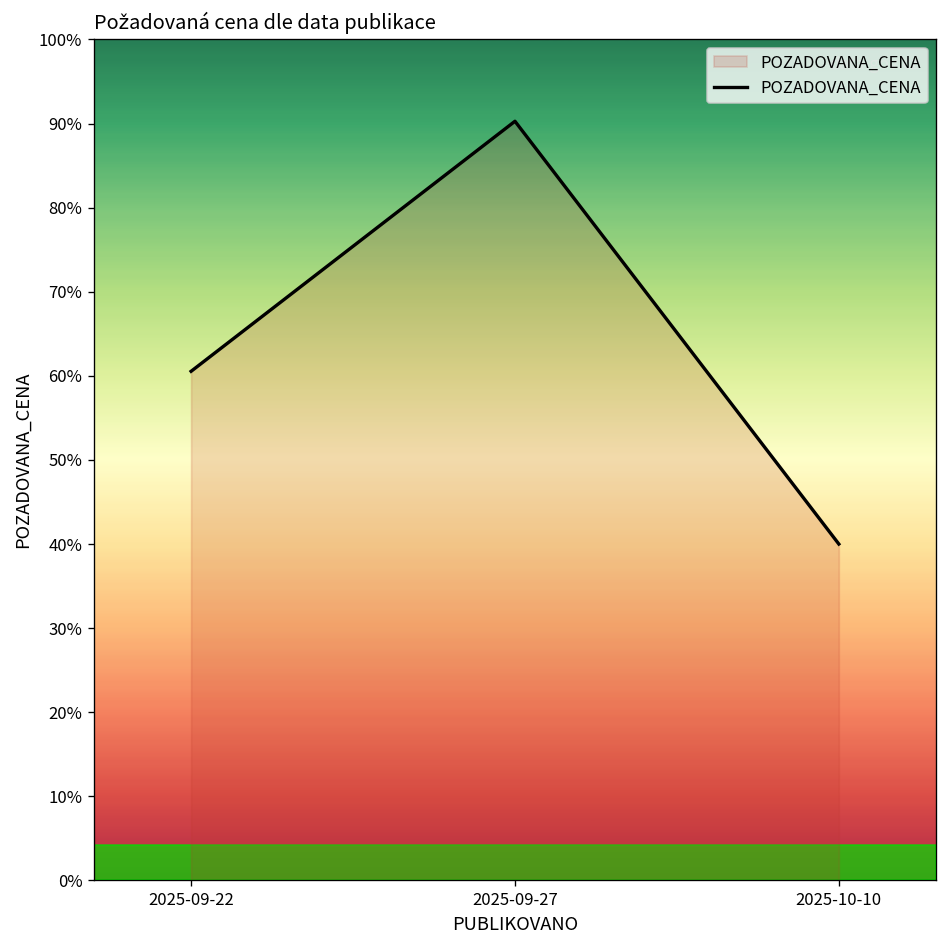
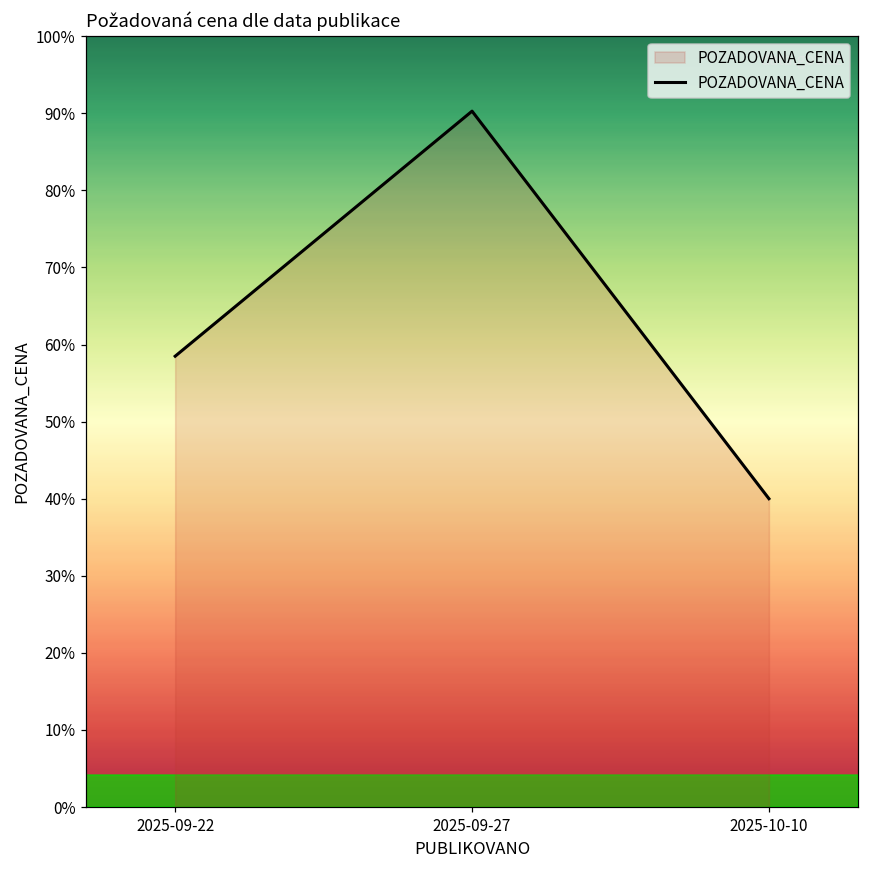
  {
-   "2025-09-22": "61%",
+   "2025-09-22": "58%",
    "2025-09-27": "90%",
    "2025-10-10": "40%"
  }
